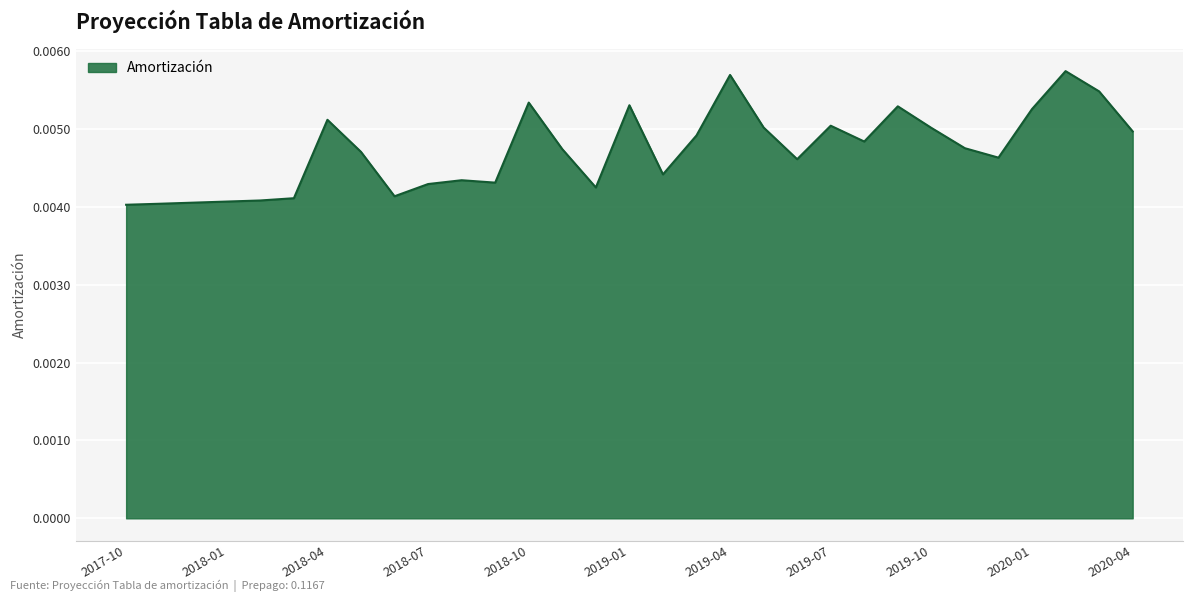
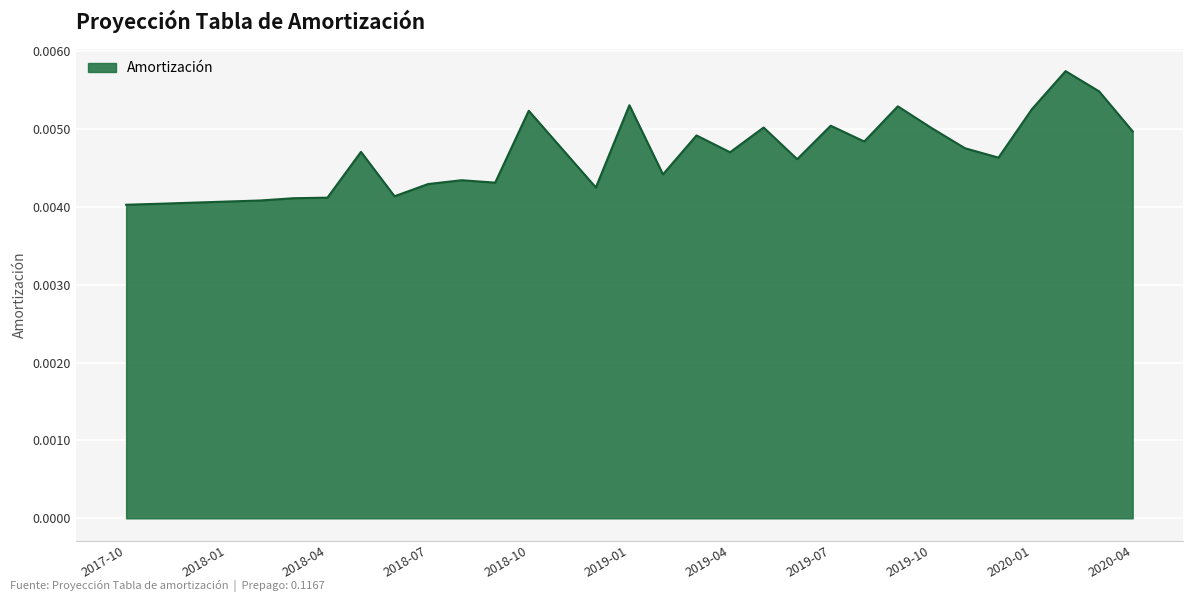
  {
    "2017-10": 0.0040,
    "2018-01": 0.0041,
-   "2018-04": 0.0051,
+   "2018-04": 0.0041,
    "2018-07": 0.0043,
-   "2018-10": 0.0053,
+   "2018-10": 0.0052,
    "2019-01": 0.0053,
-   "2019-04": 0.0057,
+   "2019-04": 0.0047,
    "2019-07": 0.0050,
    "2019-10": 0.0050,
    "2020-01": 0.0053,
    "2020-04": 0.0050
  }
